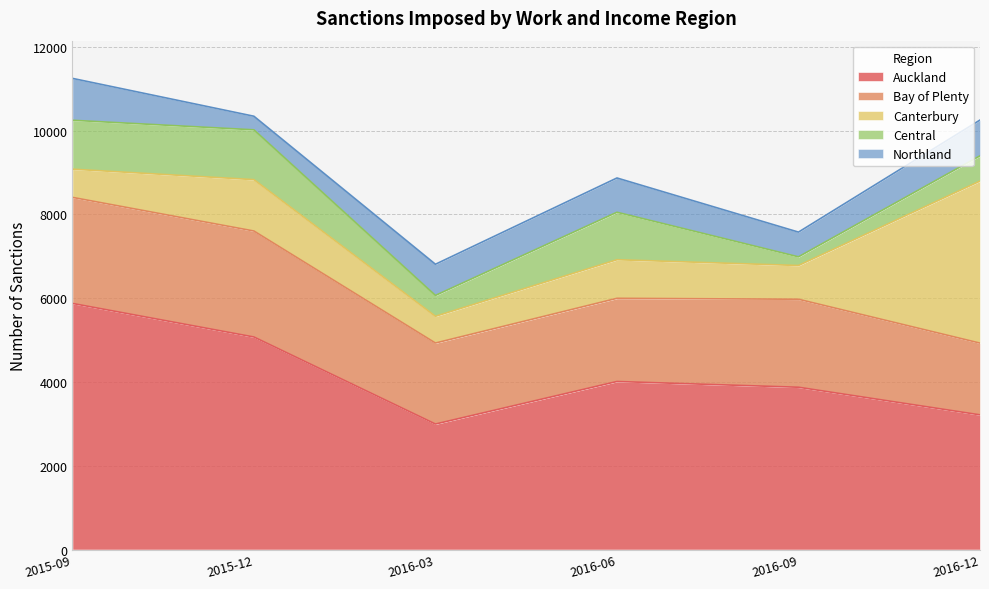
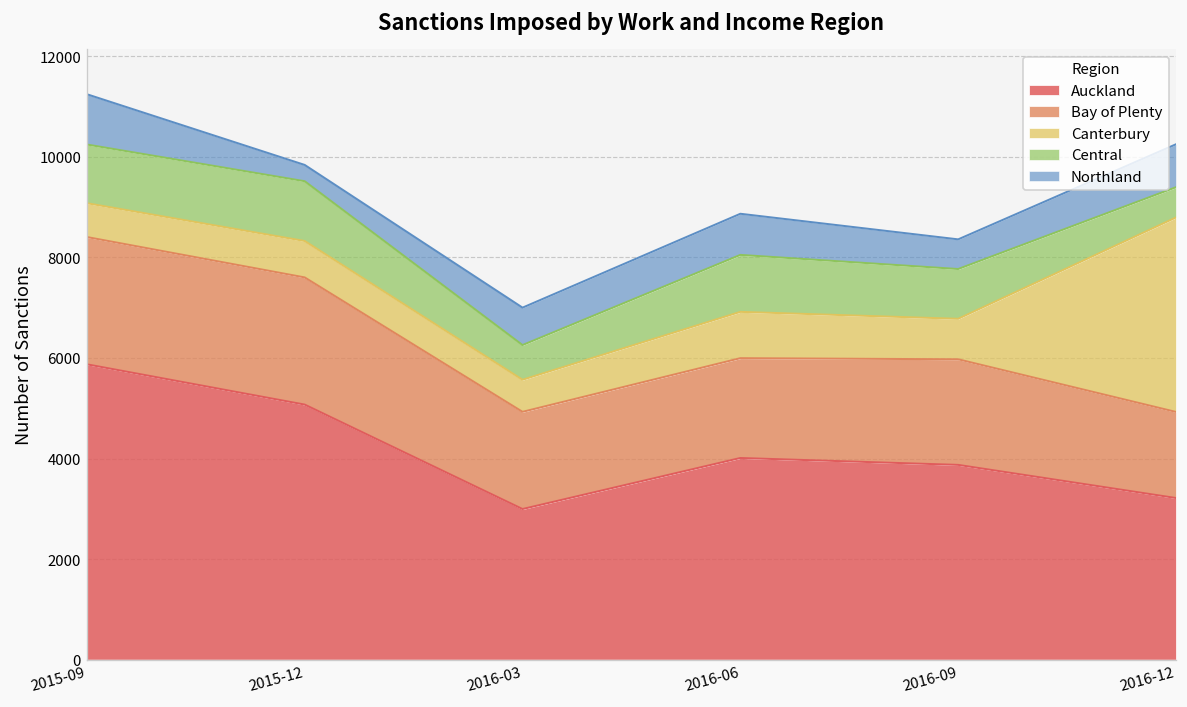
  {
    "Canterbury": {
      "2015-09": 700,
-     "2015-12": 1200,
+     "2015-12": 700,
      "2016-03": 600,
      "2016-06": 900,
      "2016-09": 800,
      "2016-12": 3900
    },
    "Central": {
      "2015-09": 1200,
      "2015-12": 1200,
-     "2016-03": 500,
+     "2016-03": 700,
      "2016-06": 1100,
-     "2016-09": 200,
+     "2016-09": 1000,
      "2016-12": 600
    },
    "Northland": {
      "2015-09": 1000,
      "2015-12": 300,
      "2016-03": 700,
      "2016-06": 800,
      "2016-09": 600,
      "2016-12": 900
    }
  }
